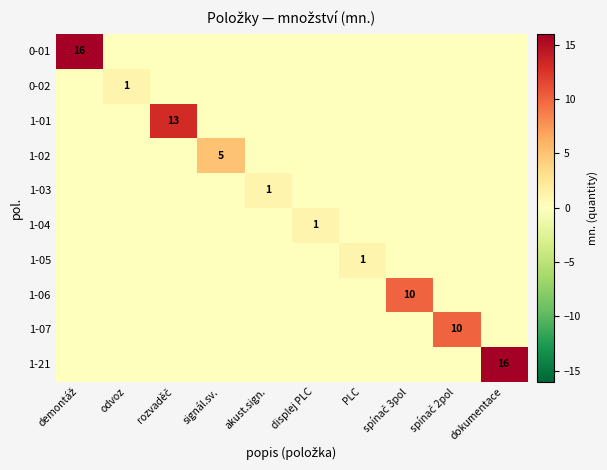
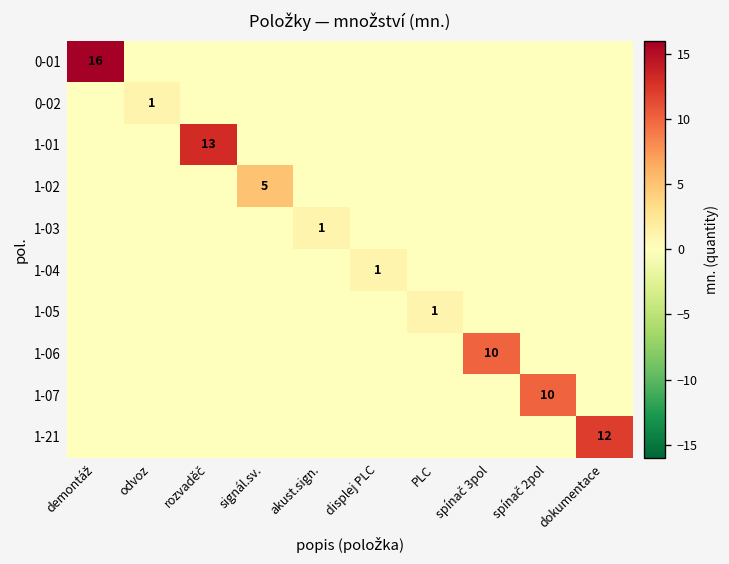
  {
    "0-01": {
      "demontáž": 16
    },
    "0-02": {
      "odvoz": 1
    },
    "1-01": {
      "rozvaděč": 13
    },
    "1-02": {
      "signál.sv.": 5
    },
    "1-03": {
      "akust.sign.": 1
    },
    "1-04": {
      "displej PLC": 1
    },
    "1-05": {
      "PLC": 1
    },
    "1-06": {
      "spínač 3pol": 10
    },
    "1-07": {
      "spínač 2pol": 10
    },
    "1-21": {
-     "dokumentace": 16
+     "dokumentace": 12
    }
  }
